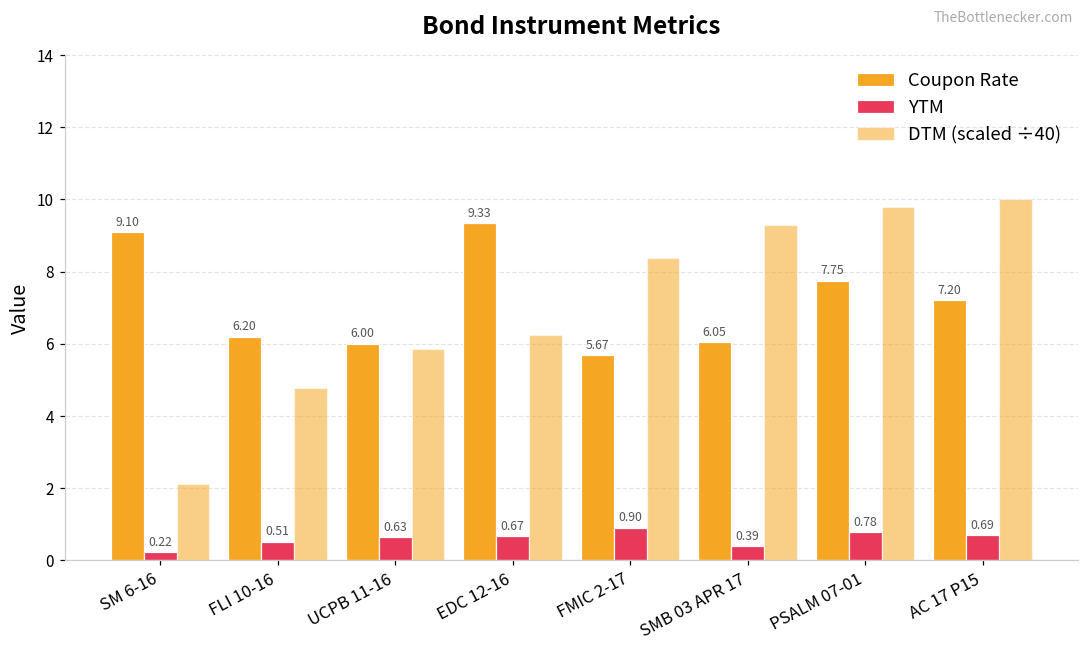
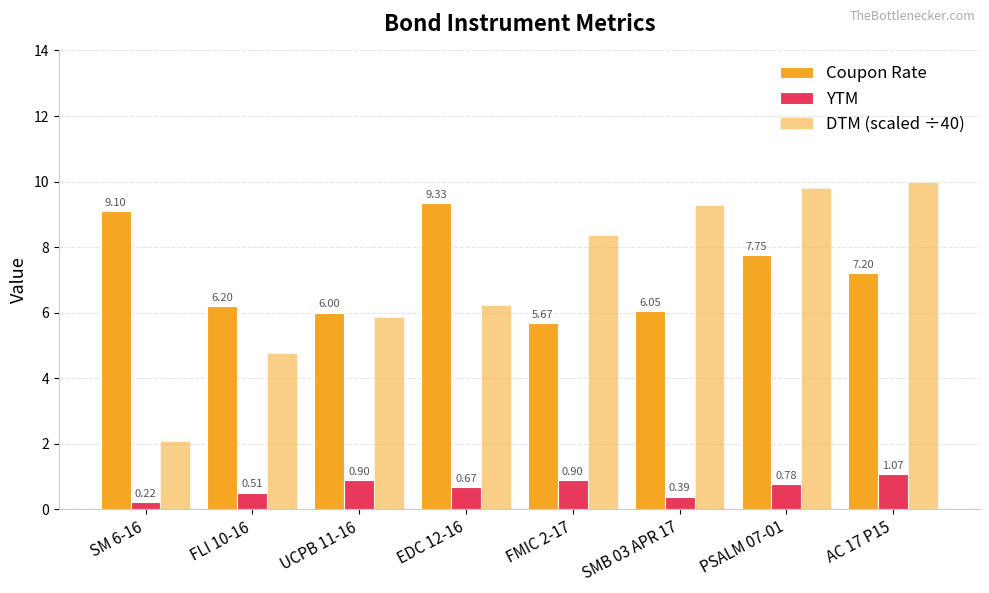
  {
    "YTM": {
      "SM 6-16": 0.22,
      "FLI 10-16": 0.51,
-     "UCPB 11-16": 0.63,
+     "UCPB 11-16": 0.90,
      "EDC 12-16": 0.67,
      "FMIC 2-17": 0.90,
      "SMB 03 APR 17": 0.39,
      "PSALM 07-01": 0.78,
-     "AC 17 P15": 0.69
+     "AC 17 P15": 1.07
    }
  }
